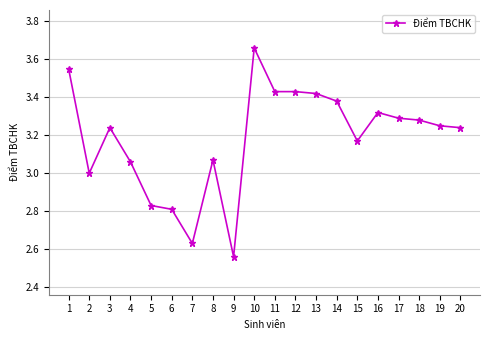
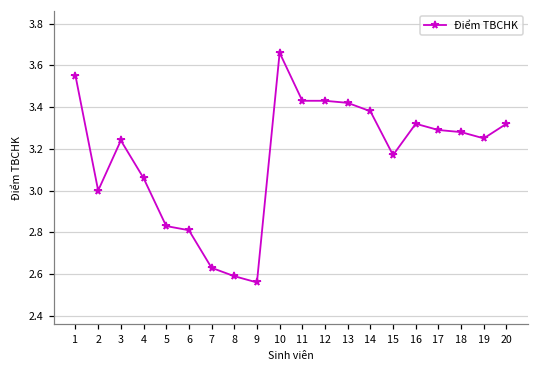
  {
    "1": 3.55,
    "2": 3.00,
    "3": 3.24,
    "4": 3.06,
    "5": 2.83,
    "6": 2.81,
    "7": 2.63,
-   "8": 3.07,
+   "8": 2.59,
    "9": 2.56,
    "10": 3.66,
    "11": 3.43,
    "12": 3.43,
    "13": 3.42,
    "14": 3.38,
    "15": 3.17,
    "16": 3.32,
    "17": 3.29,
    "18": 3.28,
    "19": 3.25,
-   "20": 3.24
+   "20": 3.32
  }
